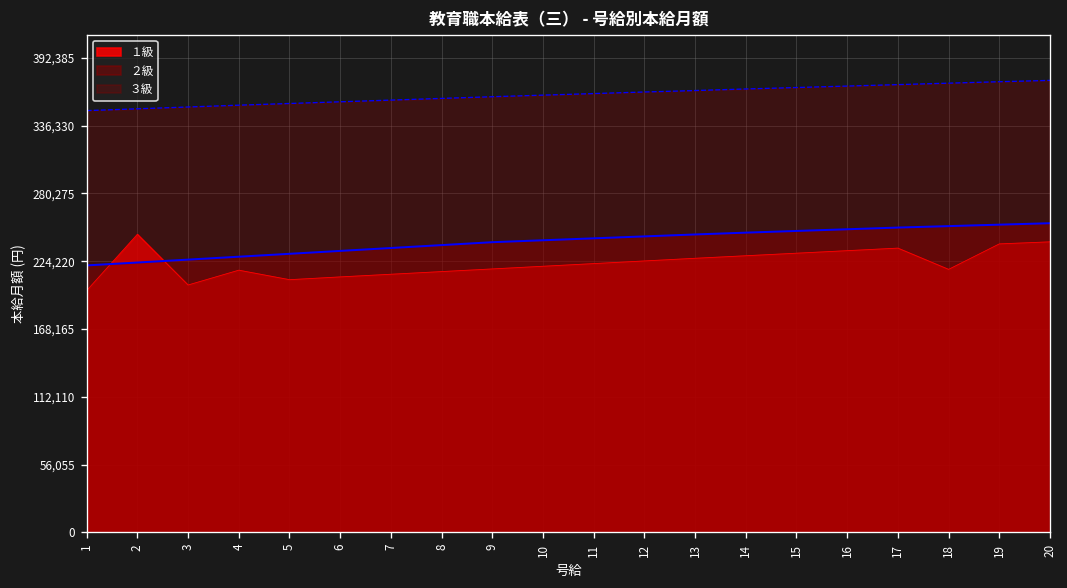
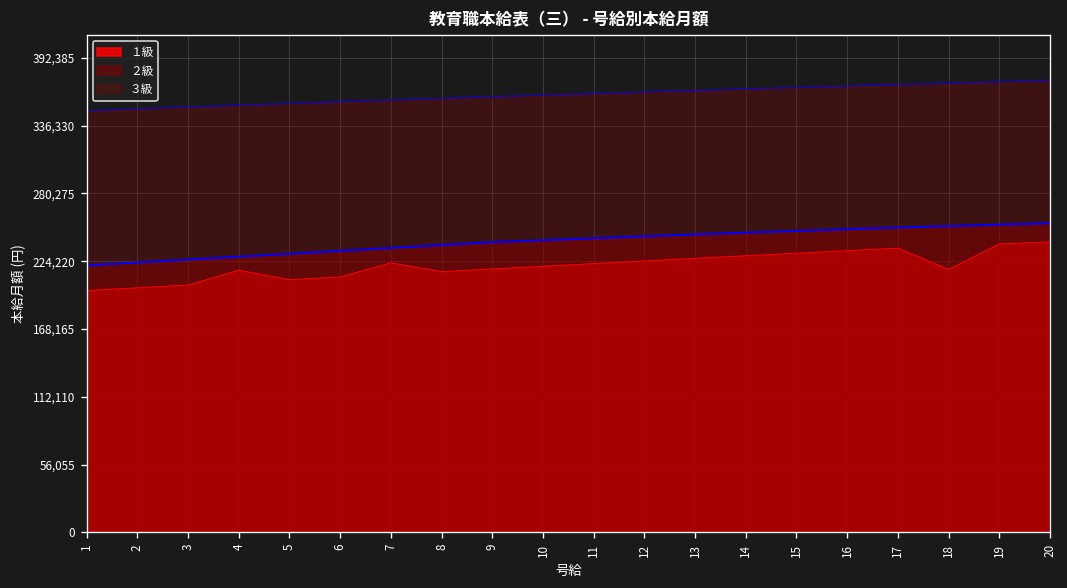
  {
    "１級": {
      "1": "200,000",
-     "2": "246,000",
+     "2": "202,000",
      "3": "205,000",
      "4": "217,000",
      "5": "209,000",
      "6": "211,000",
-     "7": "213,000",
+     "7": "223,000",
      "8": "216,000",
      "9": "218,000",
      "10": "220,000",
      "11": "222,000",
      "12": "224,000",
      "13": "227,000",
      "14": "229,000",
      "15": "231,000",
      "16": "233,000",
      "17": "235,000",
      "18": "217,000",
      "19": "239,000",
      "20": "240,000"
    }
  }
